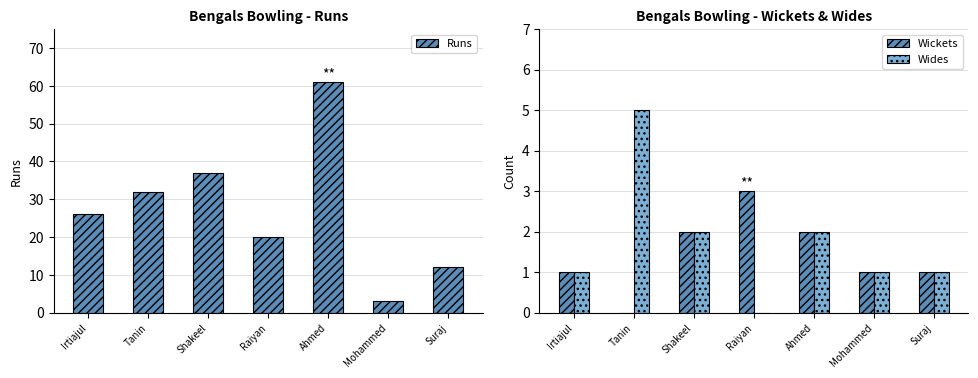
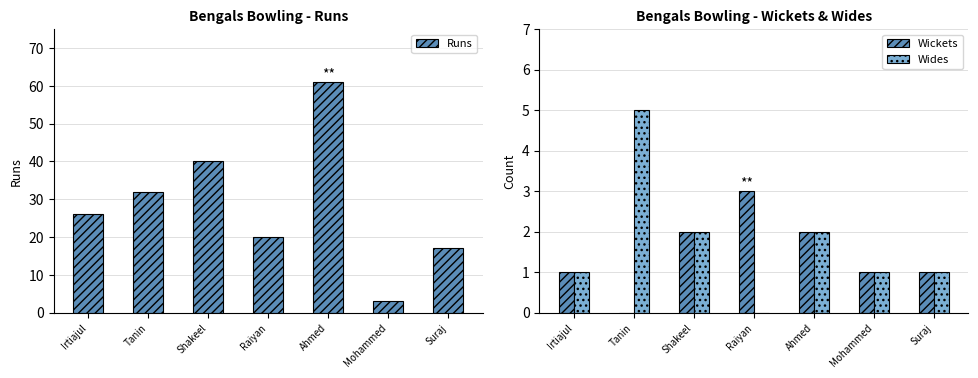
  {
    "Bengals Bowling - Runs": {
      "Irtiajul": 26,
      "Tanin": 32,
-     "Shakeel": 37,
+     "Shakeel": 40,
      "Raiyan": 20,
      "Ahmed": 61,
      "Mohammed": 3,
-     "Suraj": 12
+     "Suraj": 17
    }
  }
